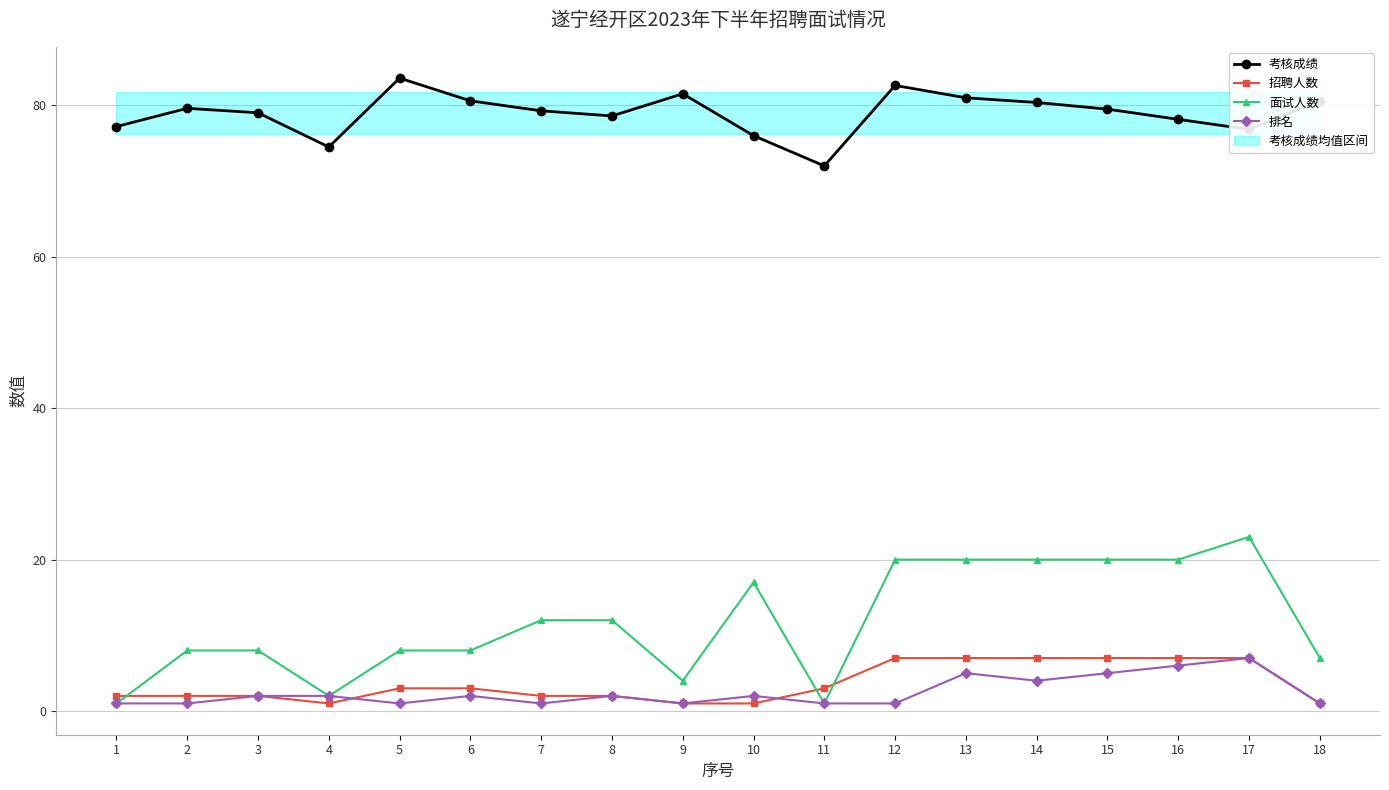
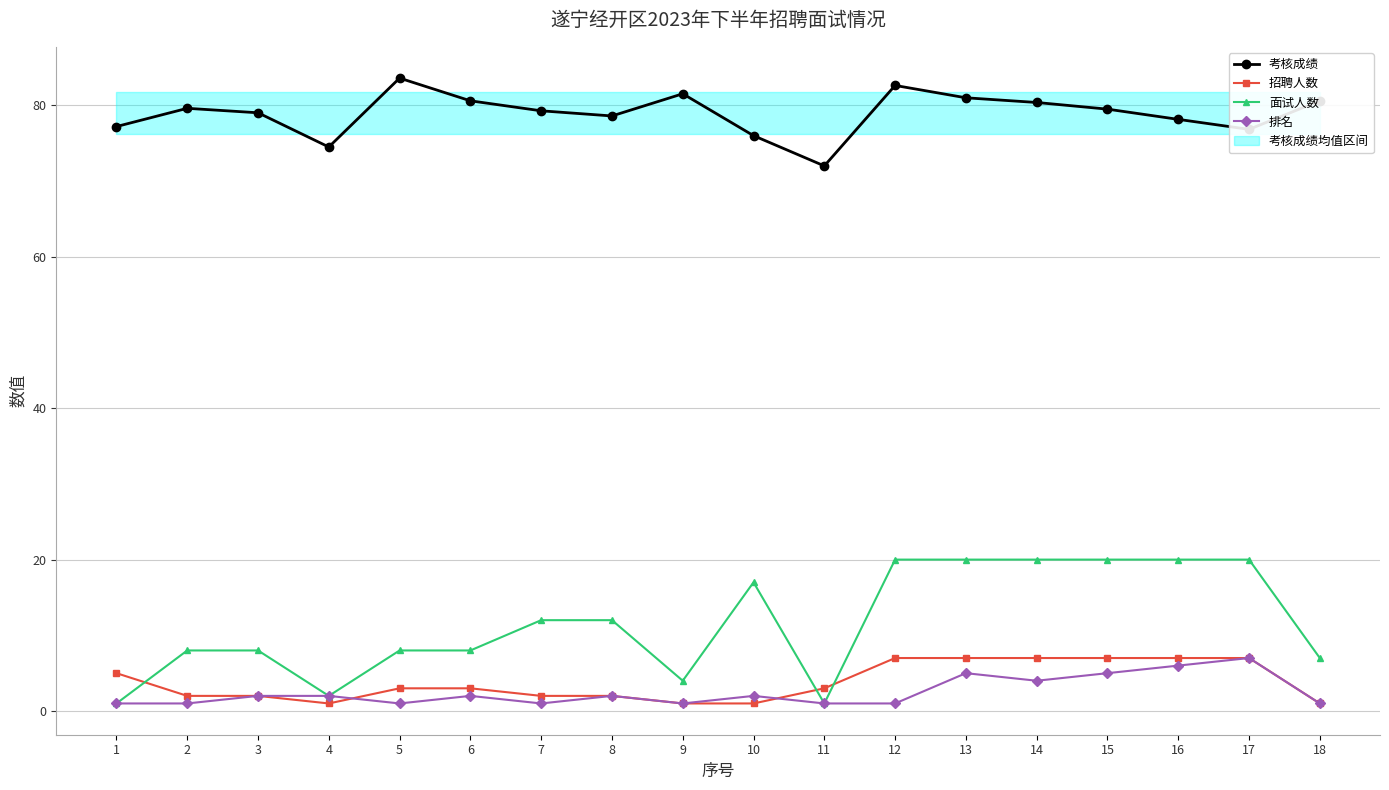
  {
    "考核成绩": {
      "1": 77,
      "2": 80,
      "3": 79,
      "4": 75,
      "5": 84,
      "6": 81,
      "7": 79,
      "8": 79,
      "10": 76,
      "11": 72,
      "12": 83,
      "13": 81,
      "14": 80,
      "15": 80,
      "16": 78
    },
    "考核成绩均值区间": {
      "1": 82,
      "2": 82,
      "3": 82,
      "4": 82,
      "5": 82,
      "6": 82,
      "7": 82,
      "8": 82,
      "10": 82,
      "11": 82,
      "12": 82,
      "13": 82,
      "14": 82,
      "15": 82,
      "16": 82
    },
    "招聘人数": {
-     "1": 2,
+     "1": 5,
      "2": 2,
      "4": 1,
      "5": 3,
      "6": 3,
      "7": 2,
      "10": 1,
      "11": 3,
      "12": 7,
      "13": 7,
      "14": 7,
      "15": 7,
      "16": 7
    },
    "面试人数": {
      "2": 8,
      "3": 8,
      "5": 8,
      "6": 8,
      "7": 12,
      "8": 12,
      "9": 4,
      "10": 17,
      "12": 20,
      "13": 20,
      "14": 20,
      "15": 20,
      "16": 20,
-     "17": 23,
+     "17": 20,
      "18": 7
    },
    "排名": {
      "2": 1,
      "5": 1,
      "6": 2,
      "7": 1,
      "10": 2,
      "12": 1,
      "13": 5,
      "14": 4,
      "15": 5,
      "16": 6
    }
  }
